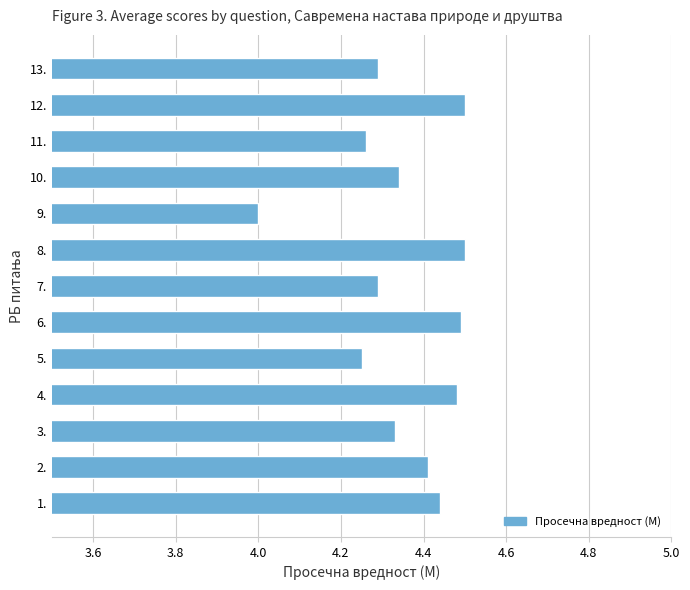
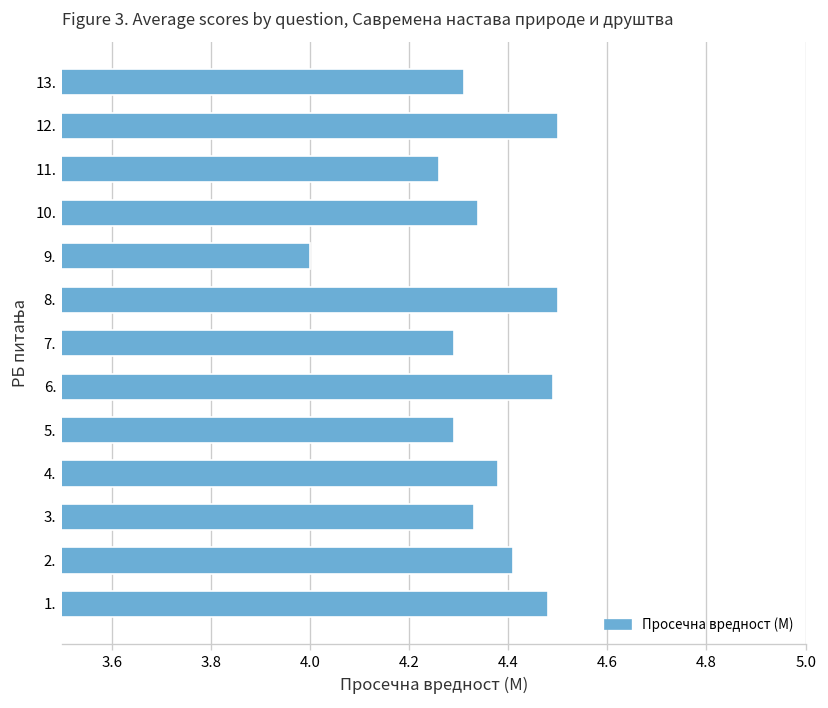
  {
-   "13.": 4.29,
+   "13.": 4.31,
    "12.": 4.50,
    "11.": 4.26,
    "10.": 4.34,
    "9.": 4.00,
    "8.": 4.50,
    "7.": 4.29,
    "6.": 4.49,
-   "5.": 4.25,
-   "4.": 4.48,
+   "5.": 4.29,
+   "4.": 4.38,
    "3.": 4.33,
    "2.": 4.41,
-   "1.": 4.44
+   "1.": 4.48
  }
